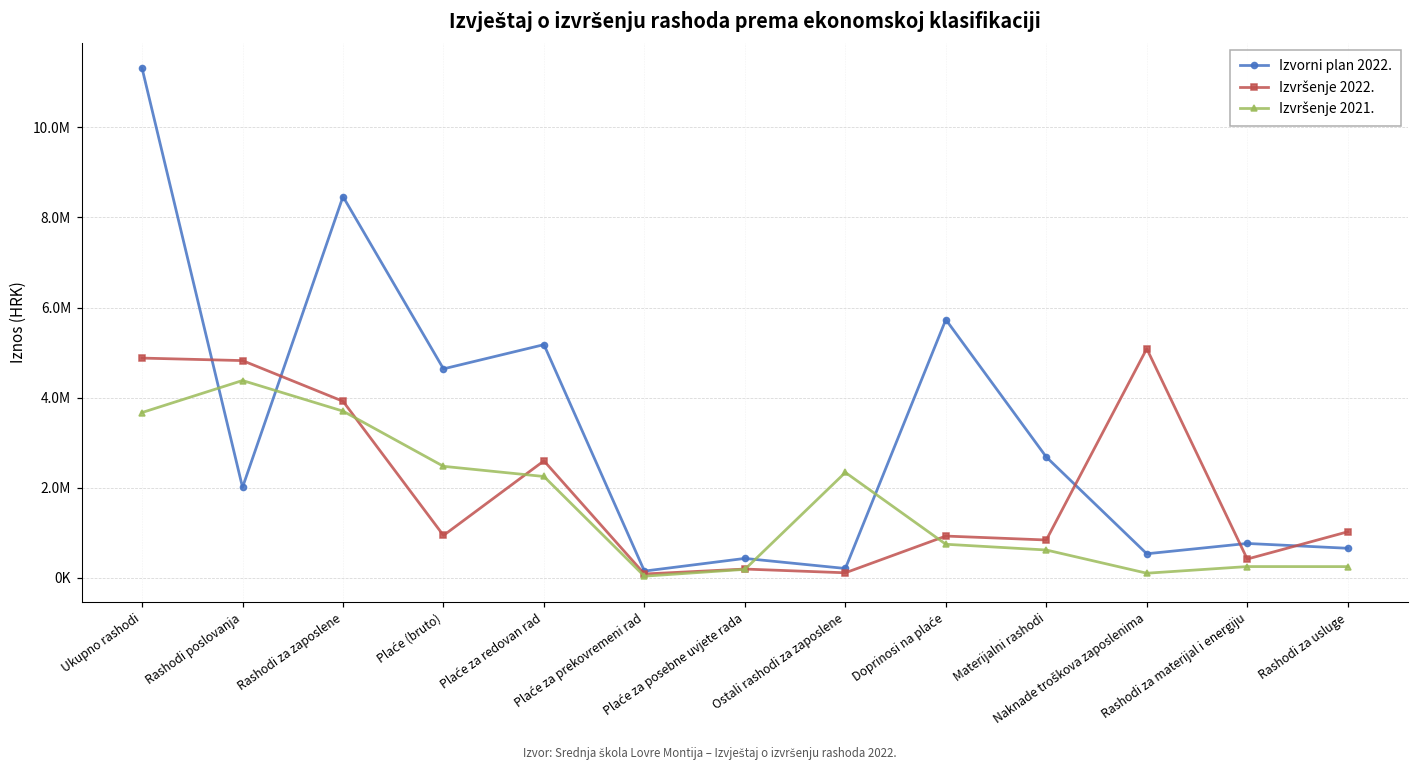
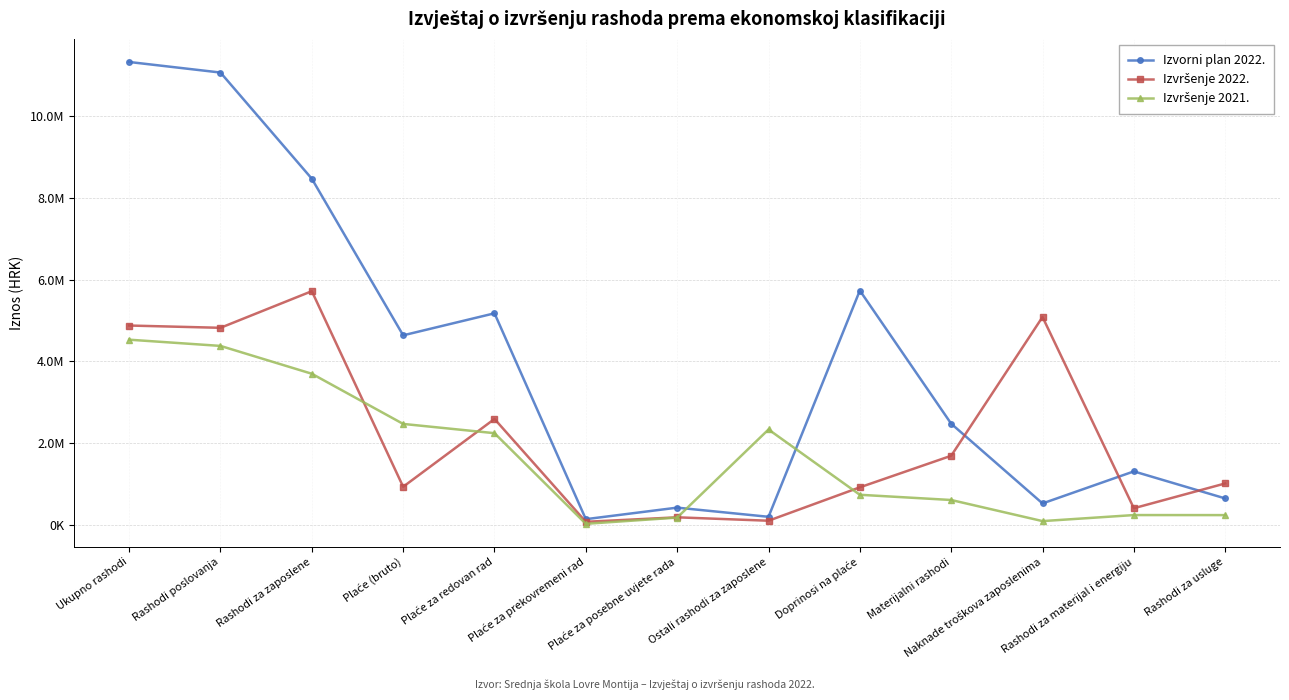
  {
    "Izvorni plan 2022.": {
      "Ukupno rashodi": 11300000,
-     "Rashodi poslovanja": 2000000,
+     "Rashodi poslovanja": 11100000,
      "Rashodi za zaposlene": 8500000,
      "Plaće (bruto)": 4600000,
      "Plaće za redovan rad": 5200000,
      "Plaće za prekovremeni rad": 200000,
      "Plaće za posebne uvjete rada": 400000,
      "Ostali rashodi za zaposlene": 200000,
      "Doprinosi na plaće": 5700000,
-     "Materijalni rashodi": 2700000,
+     "Materijalni rashodi": 2500000,
      "Naknade troškova zaposlenima": 500000,
-     "Rashodi za materijal i energiju": 800000,
+     "Rashodi za materijal i energiju": 1300000,
      "Rashodi za usluge": 700000
    },
    "Izvršenje 2022.": {
      "Ukupno rashodi": 4900000,
      "Rashodi poslovanja": 4800000,
-     "Rashodi za zaposlene": 3900000,
+     "Rashodi za zaposlene": 5700000,
      "Plaće (bruto)": 900000,
      "Plaće za redovan rad": 2600000,
      "Ostali rashodi za zaposlene": 100000,
      "Doprinosi na plaće": 900000,
-     "Materijalni rashodi": 800000,
+     "Materijalni rashodi": 1700000,
      "Naknade troškova zaposlenima": 5100000,
      "Rashodi za materijal i energiju": 400000,
      "Rashodi za usluge": 1000000
    },
    "Izvršenje 2021.": {
-     "Ukupno rashodi": 3700000,
+     "Ukupno rashodi": 4500000,
      "Rashodi poslovanja": 4400000,
      "Rashodi za zaposlene": 3700000,
      "Plaće (bruto)": 2500000,
      "Plaće za redovan rad": 2200000,
      "Ostali rashodi za zaposlene": 2300000,
      "Doprinosi na plaće": 700000,
      "Materijalni rashodi": 600000,
      "Naknade troškova zaposlenima": 100000,
      "Rashodi za materijal i energiju": 300000,
      "Rashodi za usluge": 200000
    }
  }
